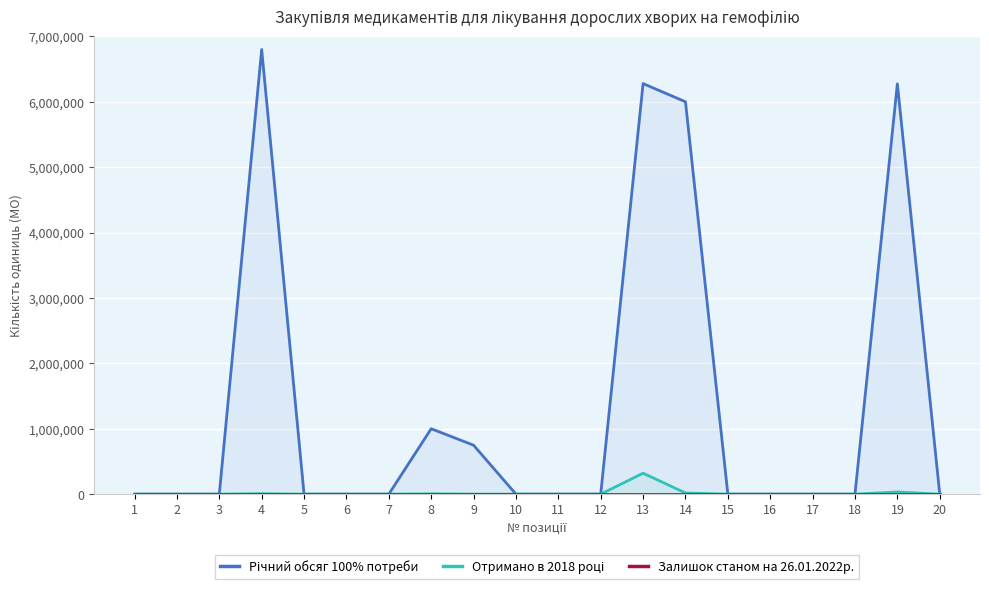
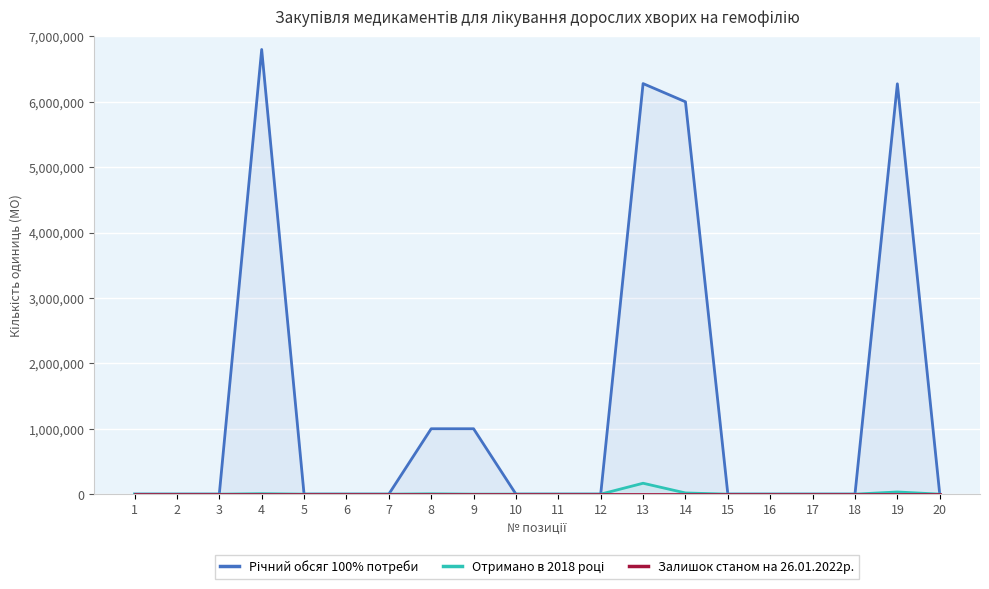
  {
    "Річний обсяг 100% потреби": {
      "4": "6,800,000",
      "8": "1,000,000",
-     "9": "700,000",
+     "9": "1,000,000",
      "13": "6,300,000",
      "14": "6,000,000",
      "19": "6,300,000"
    },
    "Отримано в 2018 році": {
-     "13": "300,000"
+     "13": "200,000"
    },
    "Залишок станом на 26.01.2022р.": {
      "13": "0"
    }
  }
